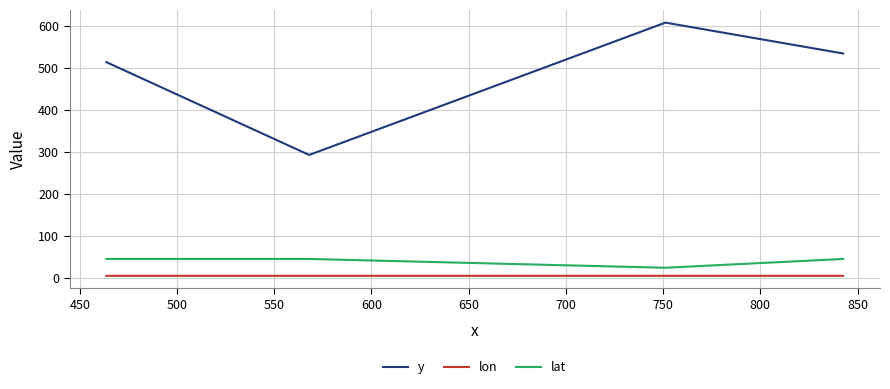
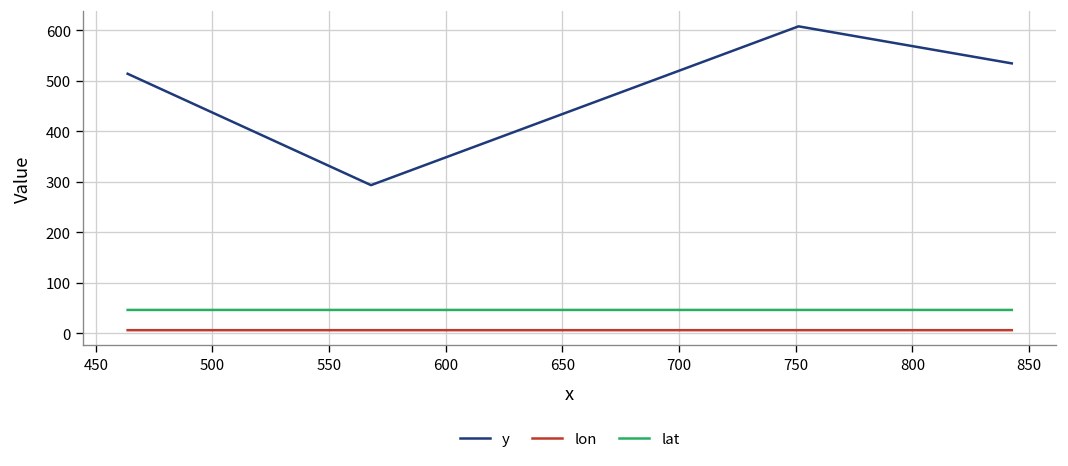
  {
    "y": {
      "750": 610
    },
    "lon": {
      "750": 10
    },
    "lat": {
-     "750": 30
+     "750": 50
    }
  }
